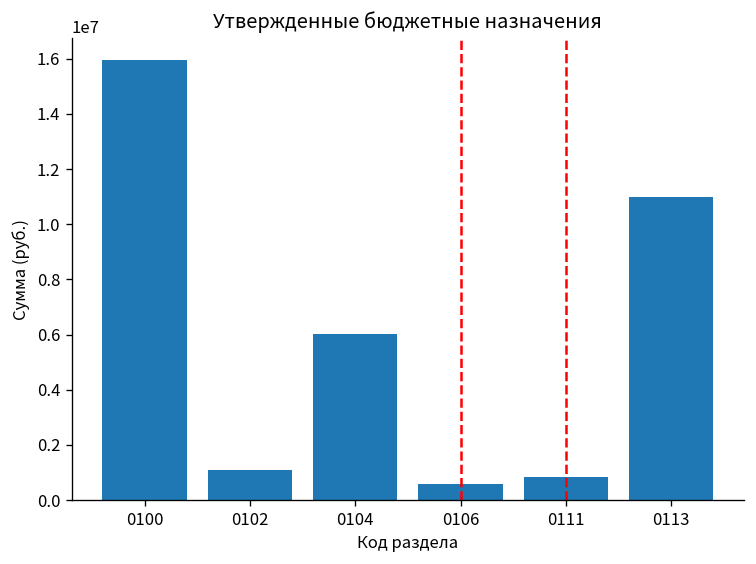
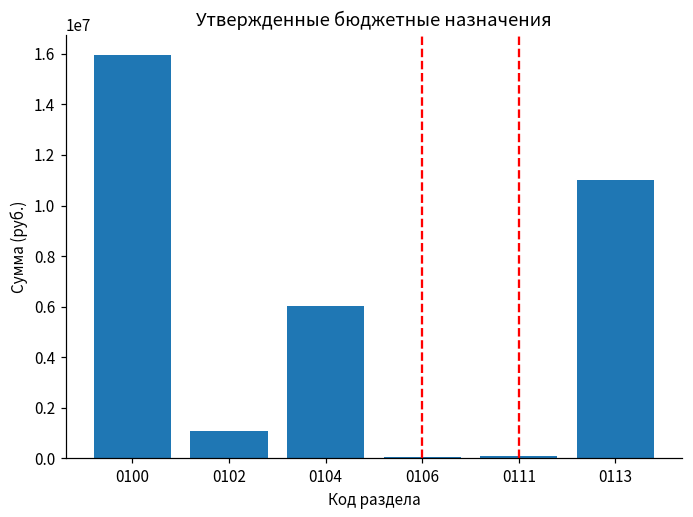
  {
    "0100": 15900000,
    "0102": 1100000,
    "0104": 6000000,
-   "0106": 600000,
-   "0111": 900000,
+   "0106": 100000,
+   "0111": 100000,
    "0113": 11000000
  }
